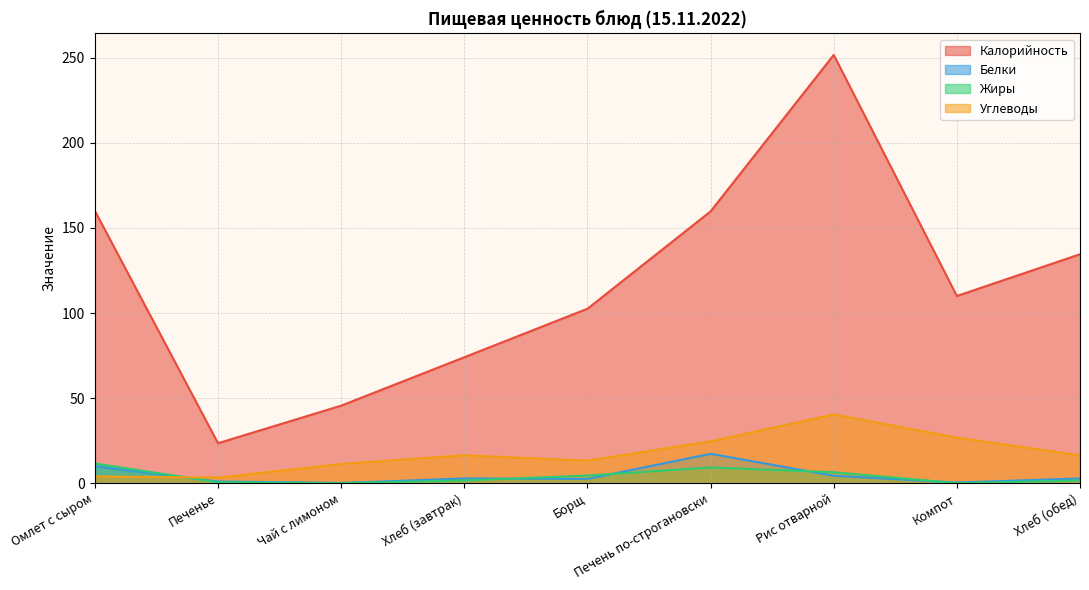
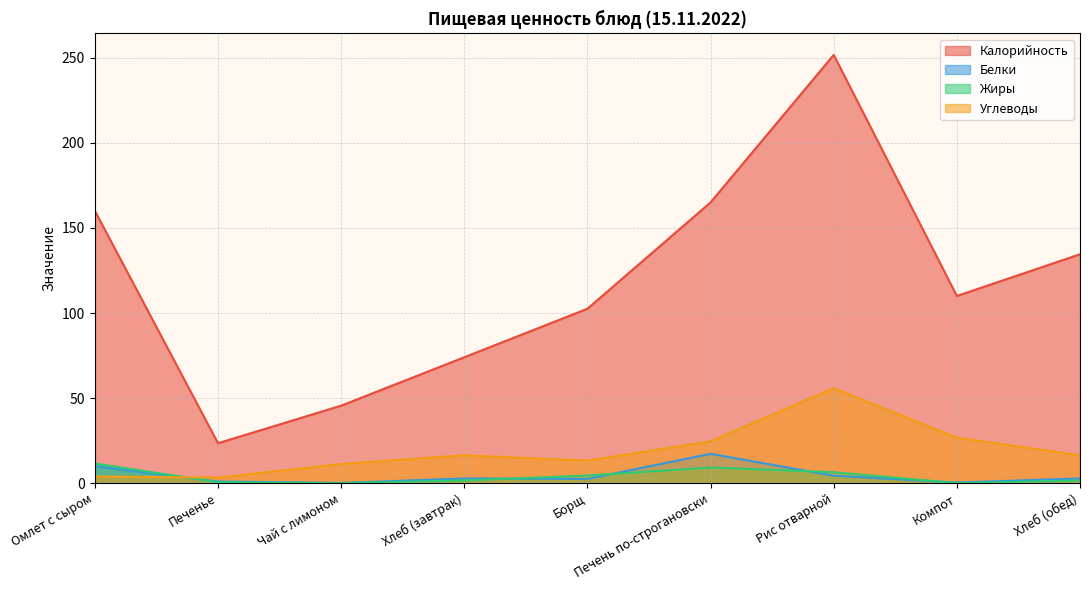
  {
    "Калорийность": {
      "Омлет с сыром": 160,
      "Печенье": 24,
      "Чай с лимоном": 46,
      "Хлеб (завтрак)": 74,
      "Борщ": 103,
-     "Печень по-строгановски": 160,
+     "Печень по-строгановски": 165,
      "Рис отварной": 252,
      "Компот": 110,
      "Хлеб (обед)": 135
    },
    "Белки": {
      "Омлет с сыром": 10,
      "Борщ": 3,
      "Печень по-строгановски": 17,
      "Рис отварной": 4
    },
    "Жиры": {
      "Омлет с сыром": 12,
      "Борщ": 5,
      "Печень по-строгановски": 9,
      "Рис отварной": 6
    },
    "Углеводы": {
      "Омлет с сыром": 4,
      "Печенье": 3,
      "Чай с лимоном": 11,
      "Хлеб (завтрак)": 16,
      "Борщ": 13,
      "Печень по-строгановски": 25,
-     "Рис отварной": 40,
+     "Рис отварной": 56,
      "Компот": 27,
      "Хлеб (обед)": 16
    }
  }
